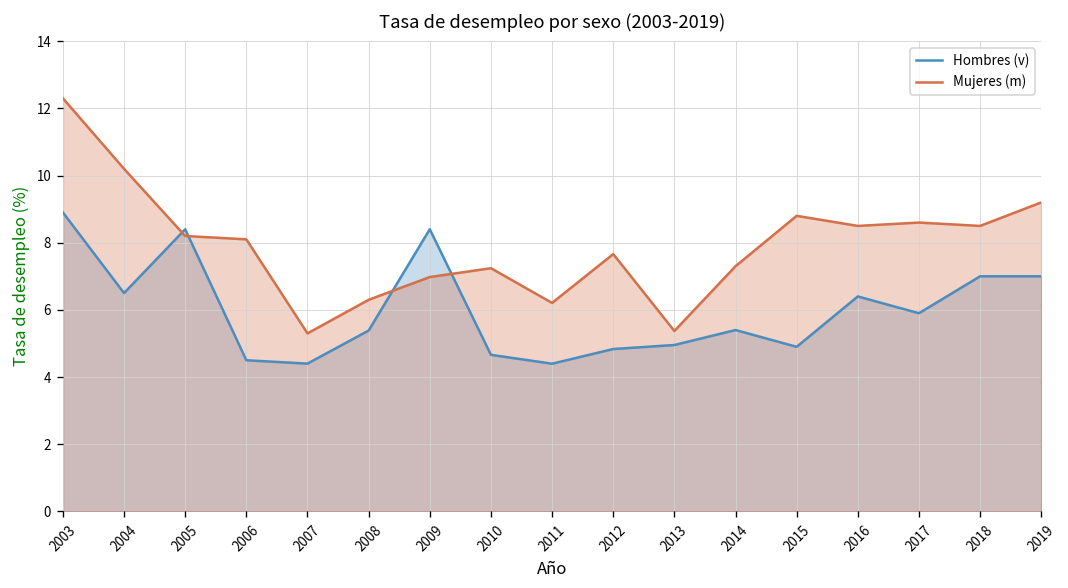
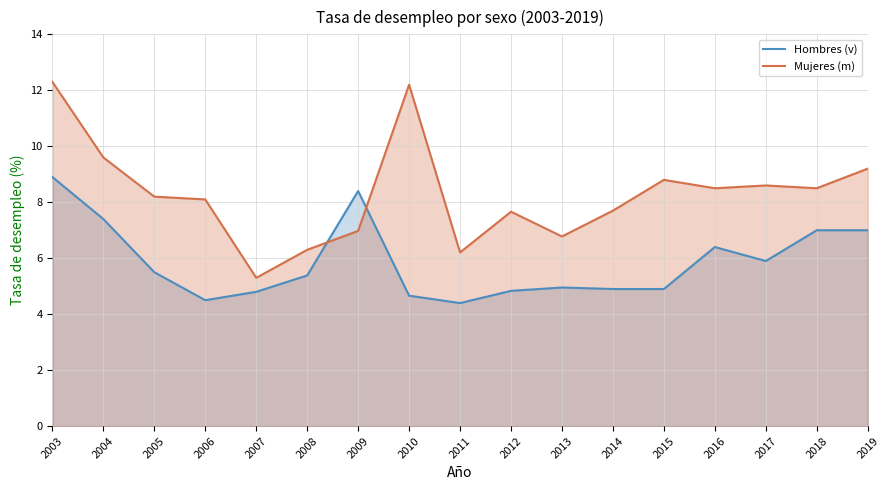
  {
    "Hombres (v)": {
      "2003": 8.9,
-     "2004": 6.5,
-     "2005": 8.4,
+     "2004": 7.4,
+     "2005": 5.5,
      "2006": 4.5,
-     "2007": 4.4,
+     "2007": 4.8,
      "2008": 5.4,
      "2009": 8.4,
      "2010": 4.7,
      "2011": 4.4,
      "2012": 4.8,
      "2013": 5.0,
-     "2014": 5.4,
+     "2014": 4.9,
      "2015": 4.9,
      "2016": 6.4,
      "2017": 5.9,
      "2018": 7.0,
      "2019": 7.0
    },
    "Mujeres (m)": {
      "2003": 12.3,
-     "2004": 10.2,
+     "2004": 9.6,
      "2005": 8.2,
      "2006": 8.1,
      "2007": 5.3,
      "2008": 6.3,
      "2009": 7.0,
-     "2010": 7.2,
+     "2010": 12.2,
      "2011": 6.2,
      "2012": 7.7,
-     "2013": 5.4,
-     "2014": 7.3,
+     "2013": 6.8,
+     "2014": 7.7,
      "2015": 8.8,
      "2016": 8.5,
      "2017": 8.6,
      "2018": 8.5,
      "2019": 9.2
    }
  }
